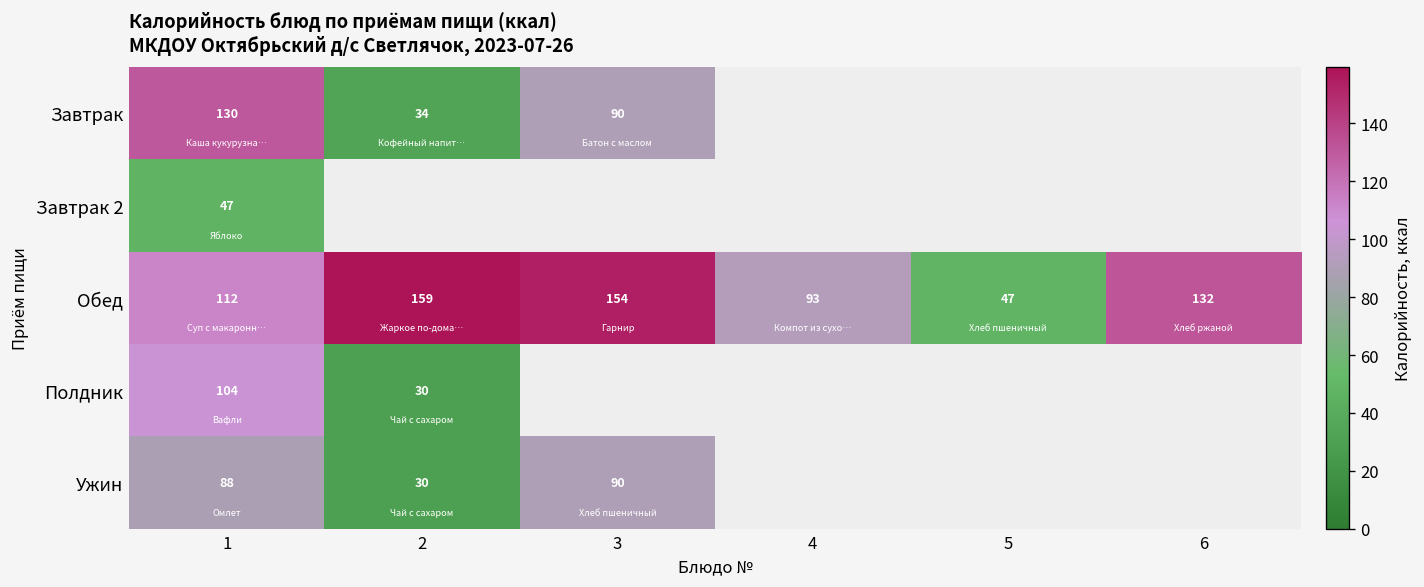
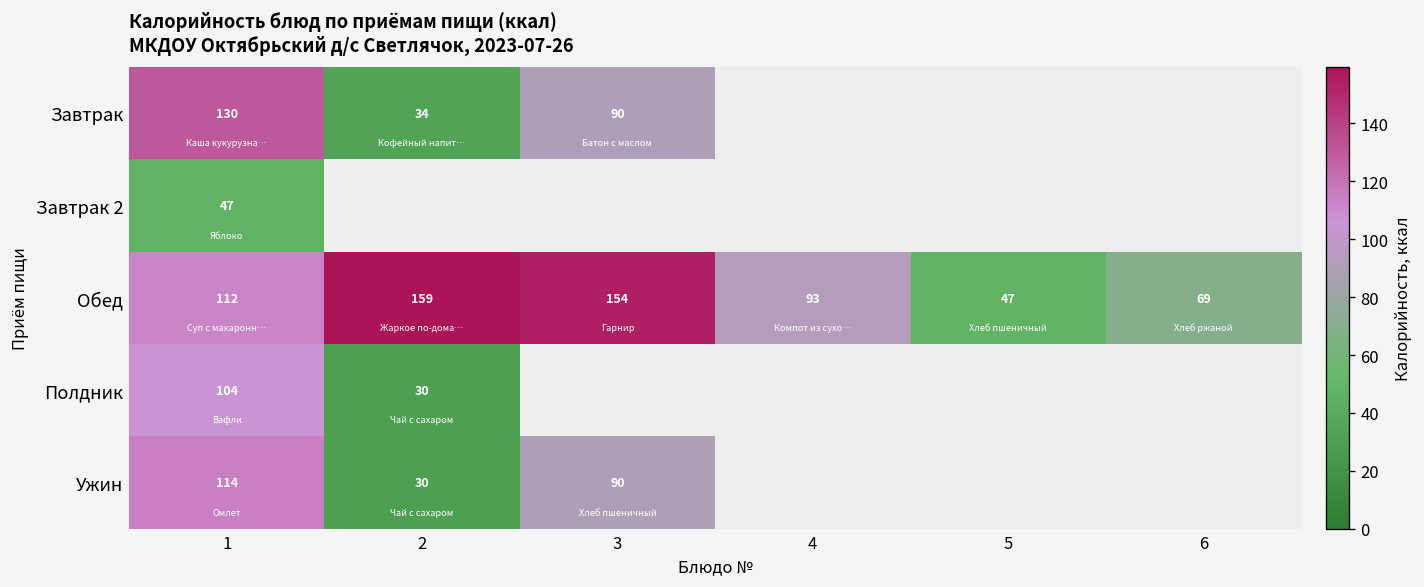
  {
    "Обед": {
-     "6": 132
+     "6": 69
    },
    "Ужин": {
-     "1": 88
+     "1": 114
    }
  }
